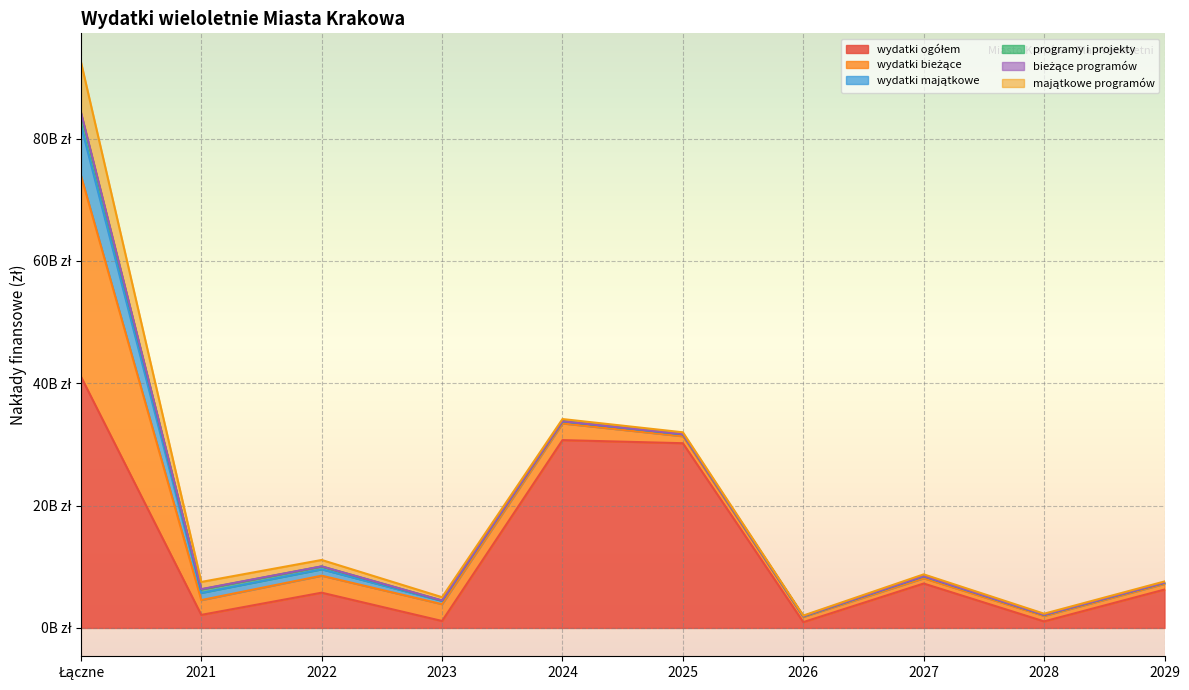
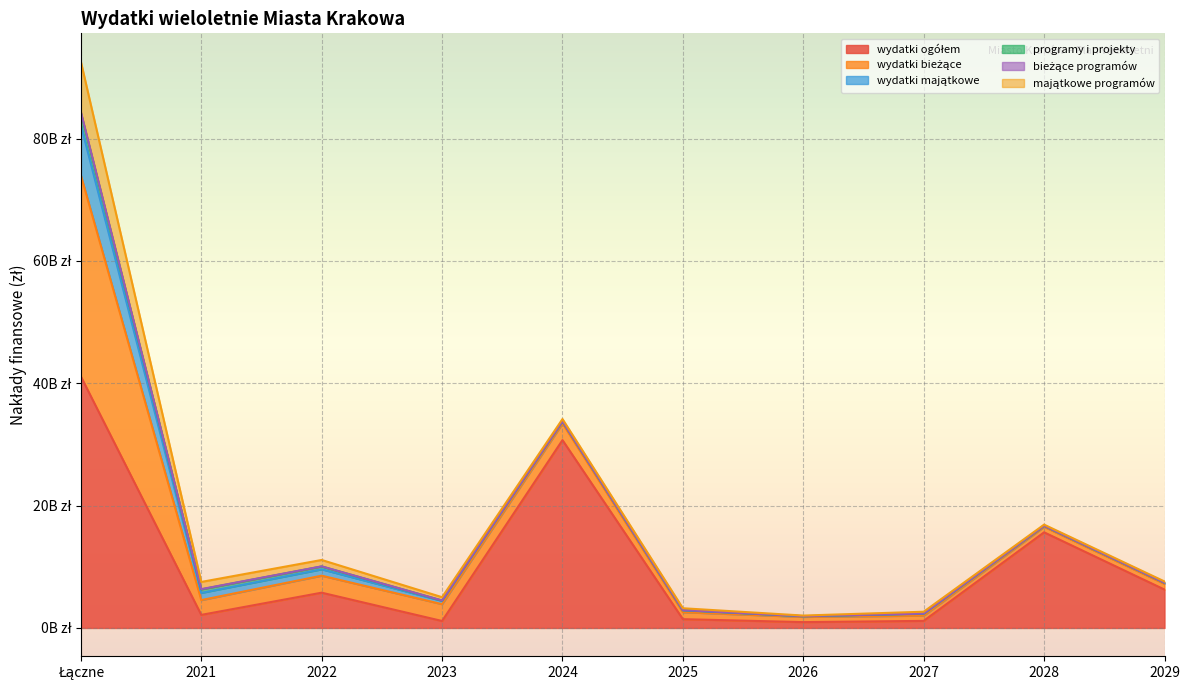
  {
    "wydatki ogółem": {
      "Łączne": "41B zł",
      "2021": "2B zł",
      "2022": "6B zł",
      "2023": "1B zł",
      "2024": "31B zł",
-     "2025": "30B zł",
+     "2025": "1B zł",
      "2026": "1B zł",
-     "2027": "7B zł",
-     "2028": "1B zł",
+     "2027": "1B zł",
+     "2028": "16B zł",
      "2029": "6B zł"
    },
    "wydatki majątkowe": {
      "Łączne": "8B zł",
      "2021": "1B zł",
      "2022": "1B zł"
    }
  }
